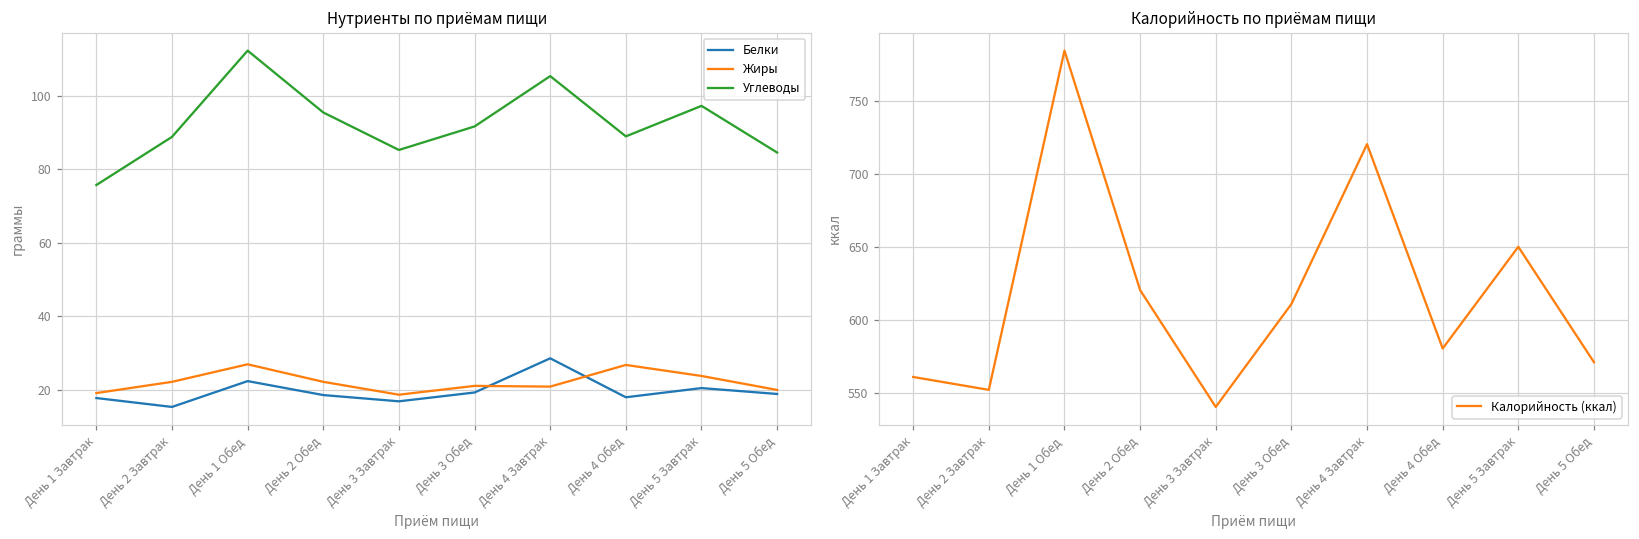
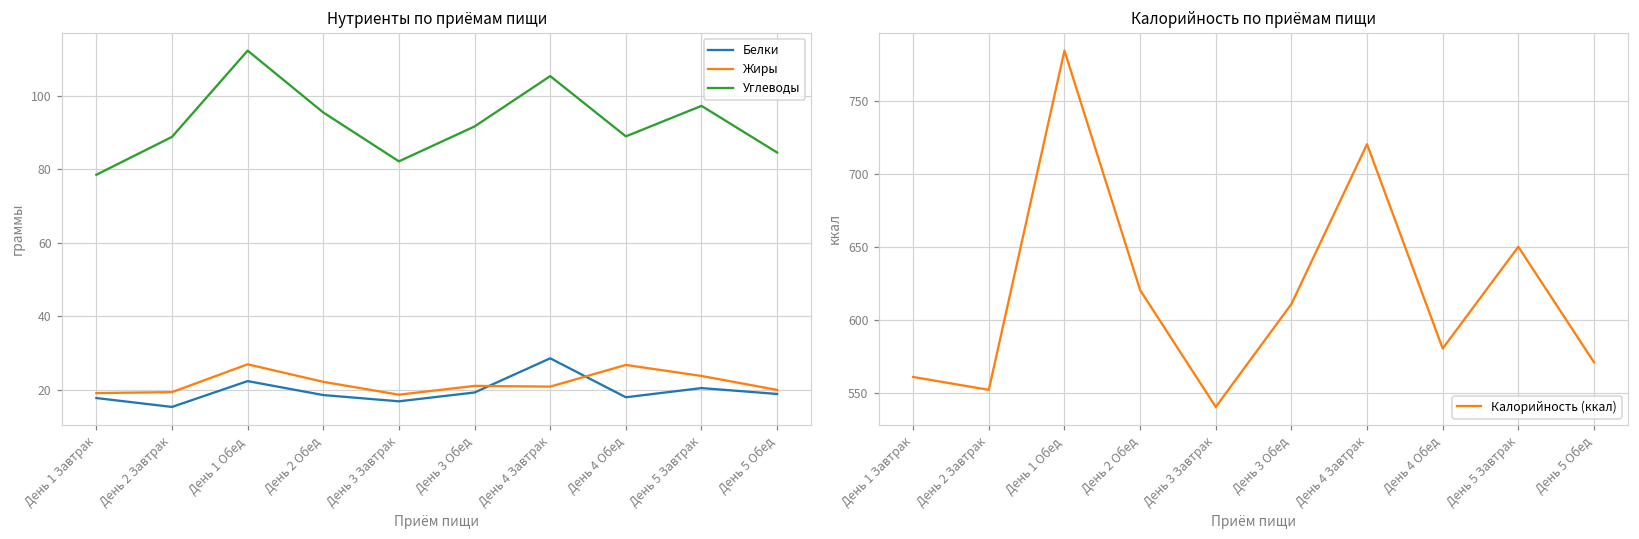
  {
    "Нутриенты по приёмам пищи": {
      "Белки": {
        "День 1 Завтрак": 18,
        "День 2 Завтрак": 15,
        "День 1 Обед": 22,
        "День 2 Обед": 19,
        "День 3 Завтрак": 17,
        "День 3 Обед": 19,
        "День 4 Завтрак": 29,
        "День 4 Обед": 18,
        "День 5 Завтрак": 20,
        "День 5 Обед": 19
      },
      "Жиры": {
        "День 1 Завтрак": 19,
-       "День 2 Завтрак": 22,
+       "День 2 Завтрак": 19,
        "День 1 Обед": 27,
        "День 2 Обед": 22,
        "День 3 Завтрак": 19,
        "День 3 Обед": 21,
        "День 4 Завтрак": 21,
        "День 4 Обед": 27,
        "День 5 Завтрак": 24,
        "День 5 Обед": 20
      },
      "Углеводы": {
-       "День 1 Завтрак": 76,
+       "День 1 Завтрак": 78,
        "День 2 Завтрак": 89,
        "День 1 Обед": 112,
        "День 2 Обед": 95,
-       "День 3 Завтрак": 85,
+       "День 3 Завтрак": 82,
        "День 3 Обед": 92,
        "День 4 Завтрак": 105,
        "День 4 Обед": 89,
        "День 5 Завтрак": 97,
        "День 5 Обед": 85
      }
    },
    "Калорийность по приёмам пищи": {
      "День 1 Завтрак": 561,
      "День 2 Завтрак": 552,
      "День 1 Обед": 785,
      "День 2 Обед": 620,
      "День 3 Завтрак": 540,
      "День 3 Обед": 611,
      "День 4 Завтрак": 721,
      "День 4 Обед": 580,
      "День 5 Завтрак": 650,
      "День 5 Обед": 571
    }
  }
